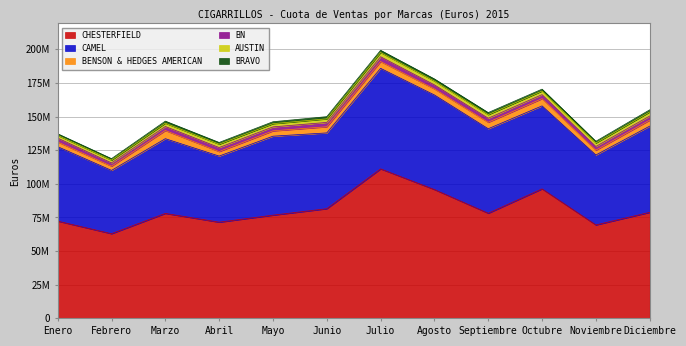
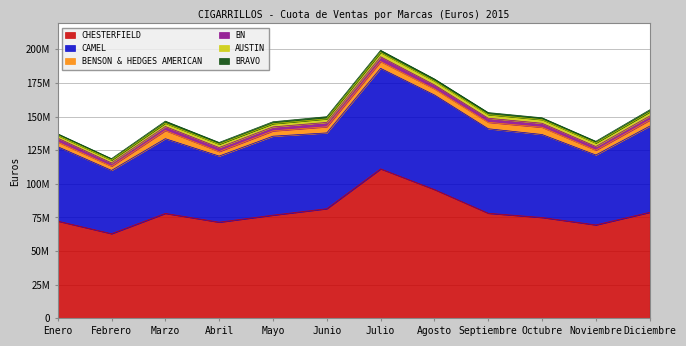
  {
    "CHESTERFIELD": {
      "Enero": 72000000,
      "Febrero": 63000000,
      "Marzo": 78000000,
      "Abril": 72000000,
      "Mayo": 77000000,
      "Junio": 82000000,
      "Julio": 111000000,
      "Agosto": 96000000,
      "Septiembre": 78000000,
-     "Octubre": 96000000,
+     "Octubre": 75000000,
      "Noviembre": 69000000,
      "Diciembre": 79000000
    },
    "CAMEL": {
      "Enero": 55000000,
      "Febrero": 47000000,
      "Marzo": 56000000,
      "Abril": 49000000,
      "Mayo": 59000000,
      "Junio": 56000000,
      "Julio": 75000000,
      "Agosto": 70000000,
      "Septiembre": 63000000,
      "Octubre": 62000000,
      "Noviembre": 52000000,
      "Diciembre": 64000000
    },
    "BENSON & HEDGES AMERICAN": {
      "Enero": 4000000,
      "Febrero": 3000000,
      "Marzo": 6000000,
      "Abril": 3000000,
      "Mayo": 4000000,
      "Junio": 5000000,
      "Julio": 5000000,
      "Agosto": 5000000,
      "Septiembre": 5000000,
      "Octubre": 5000000,
      "Noviembre": 4000000,
      "Diciembre": 4000000
    },
    "BN": {
      "Enero": 3000000,
      "Febrero": 2000000,
      "Marzo": 3000000,
      "Abril": 3000000,
      "Mayo": 3000000,
      "Junio": 3000000,
      "Julio": 4000000,
      "Agosto": 3000000,
      "Septiembre": 3000000,
      "Octubre": 3000000,
      "Noviembre": 3000000,
      "Diciembre": 3000000
    }
  }
